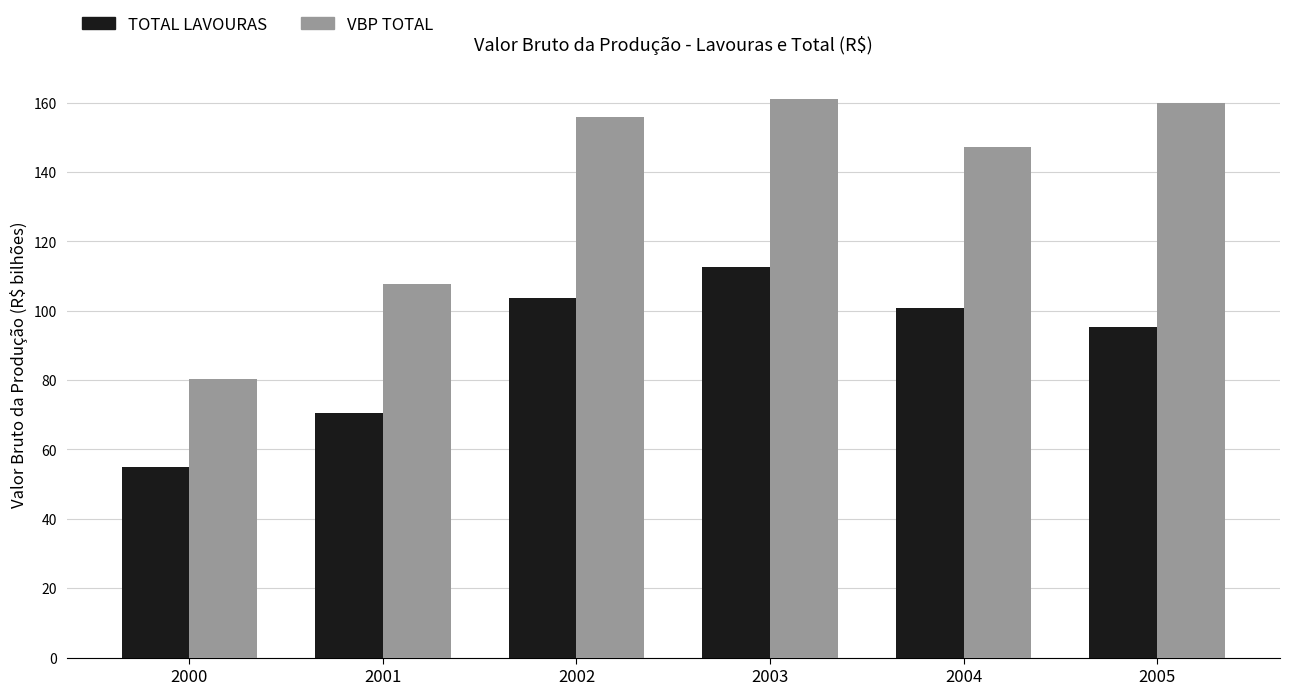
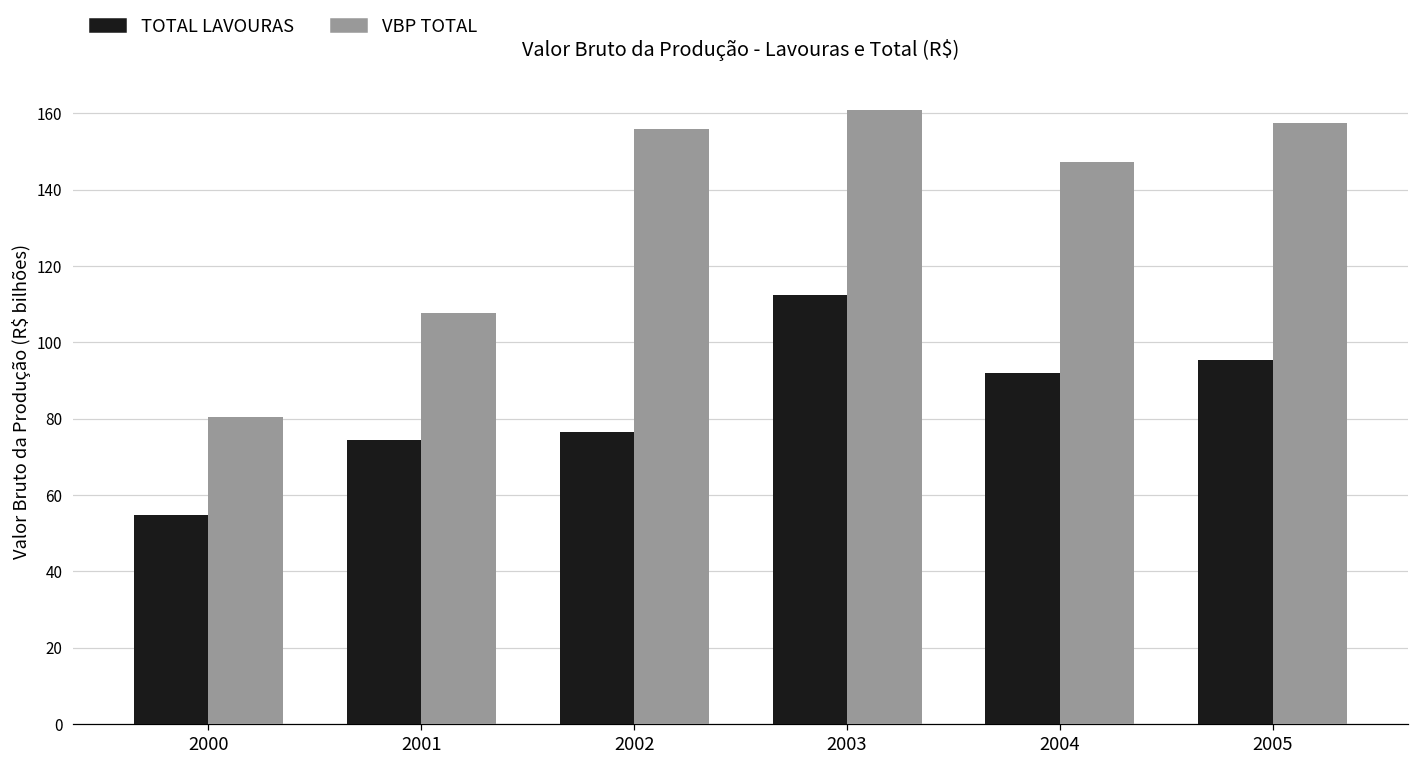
  {
    "TOTAL LAVOURAS": {
      "2000": 55,
-     "2001": 71,
-     "2002": 104,
+     "2001": 74,
+     "2002": 77,
      "2003": 112,
-     "2004": 101,
+     "2004": 92,
      "2005": 95
    },
    "VBP TOTAL": {
      "2000": 80,
      "2001": 108,
      "2002": 156,
      "2003": 161,
      "2004": 147,
-     "2005": 160
+     "2005": 157
    }
  }
